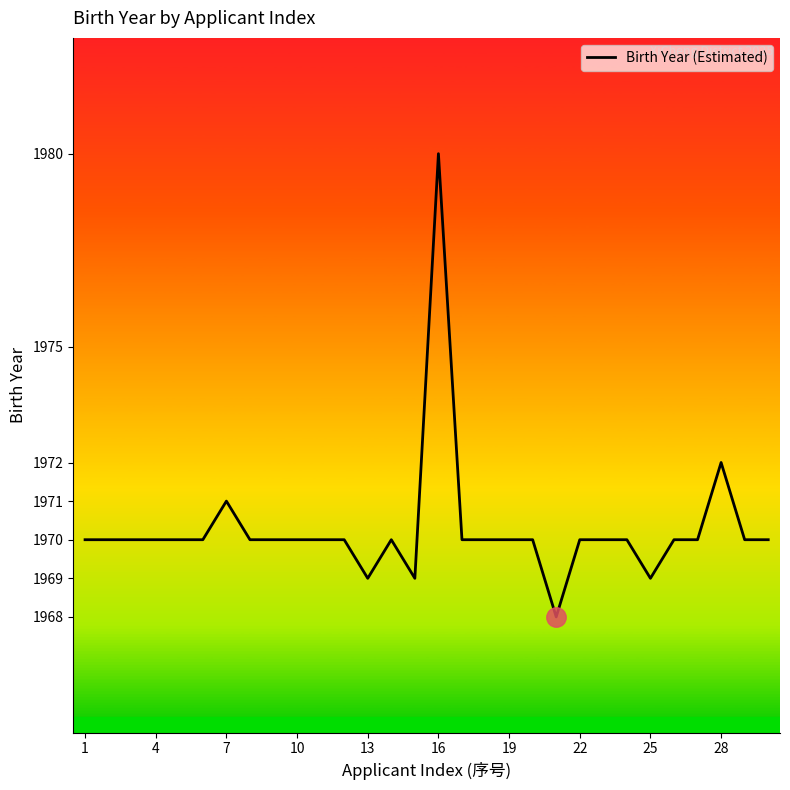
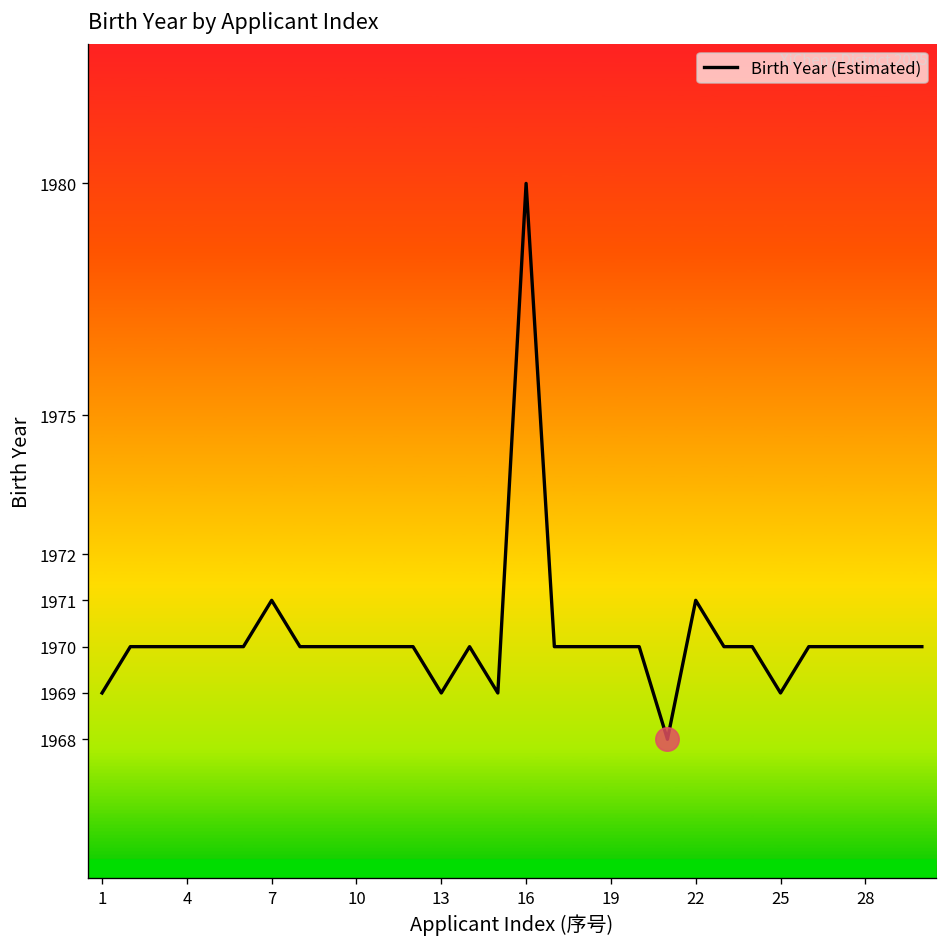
  {
    "Birth Year (Estimated)": {
-     "1": 1970,
+     "1": 1969,
      "4": 1970,
      "7": 1971,
      "10": 1970,
      "13": 1969,
      "16": 1980,
      "19": 1970,
-     "22": 1970,
+     "22": 1971,
      "25": 1969,
-     "28": 1972
+     "28": 1970
    }
  }
